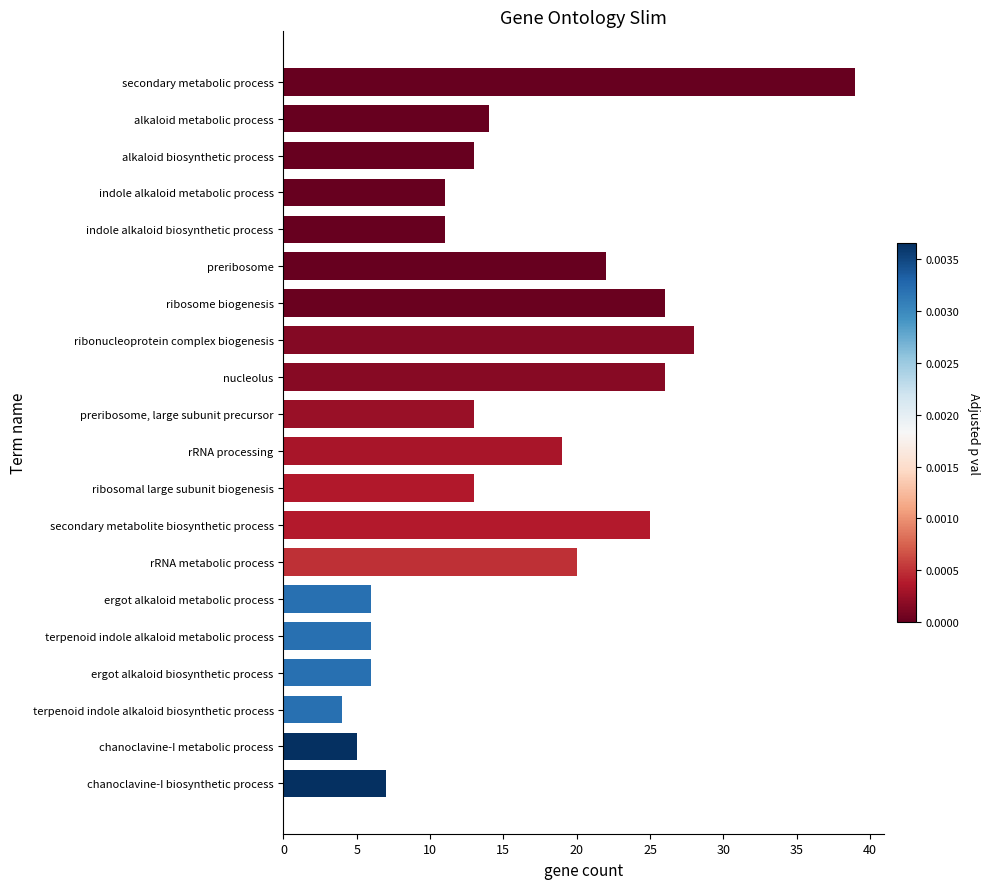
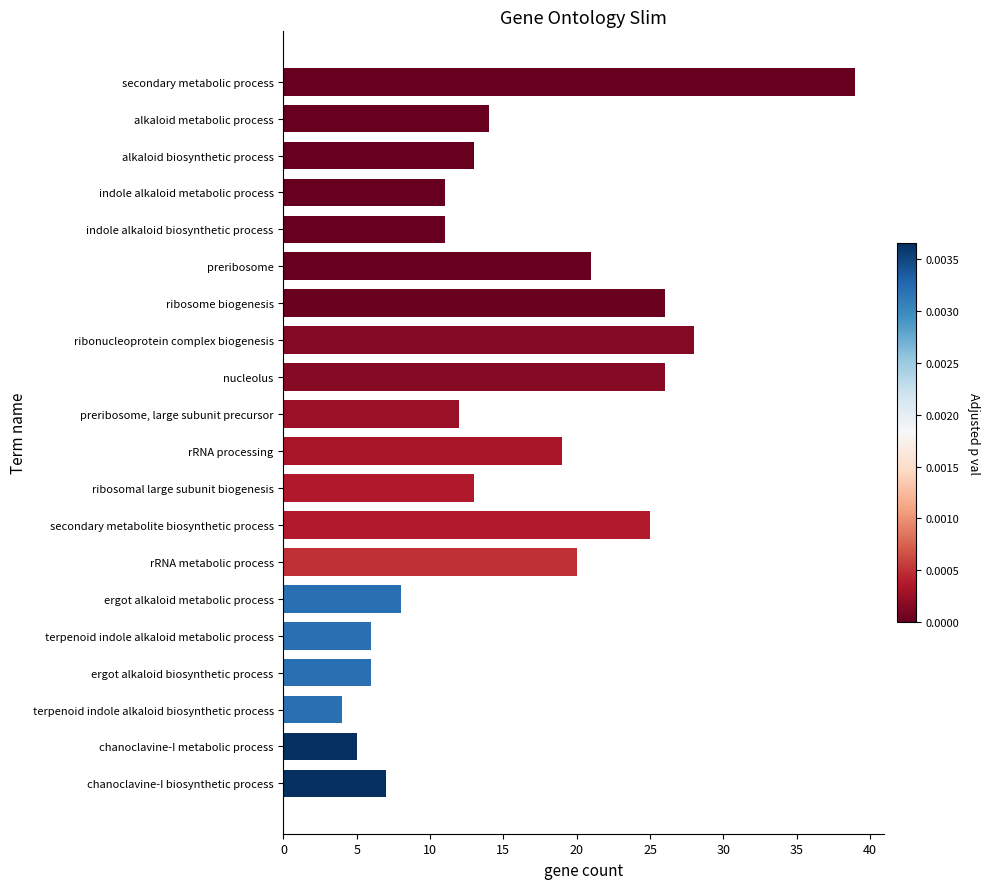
  {
    "secondary metabolic process": 39,
    "alkaloid metabolic process": 14,
    "alkaloid biosynthetic process": 13,
    "indole alkaloid metabolic process": 11,
    "indole alkaloid biosynthetic process": 11,
-   "preribosome": 22,
+   "preribosome": 21,
    "ribosome biogenesis": 26,
    "ribonucleoprotein complex biogenesis": 28,
    "nucleolus": 26,
-   "preribosome, large subunit precursor": 13,
+   "preribosome, large subunit precursor": 12,
    "rRNA processing": 19,
    "ribosomal large subunit biogenesis": 13,
    "secondary metabolite biosynthetic process": 25,
    "rRNA metabolic process": 20,
-   "ergot alkaloid metabolic process": 6,
+   "ergot alkaloid metabolic process": 8,
    "terpenoid indole alkaloid metabolic process": 6,
    "ergot alkaloid biosynthetic process": 6,
    "terpenoid indole alkaloid biosynthetic process": 4,
    "chanoclavine-I metabolic process": 5,
    "chanoclavine-I biosynthetic process": 7
  }
